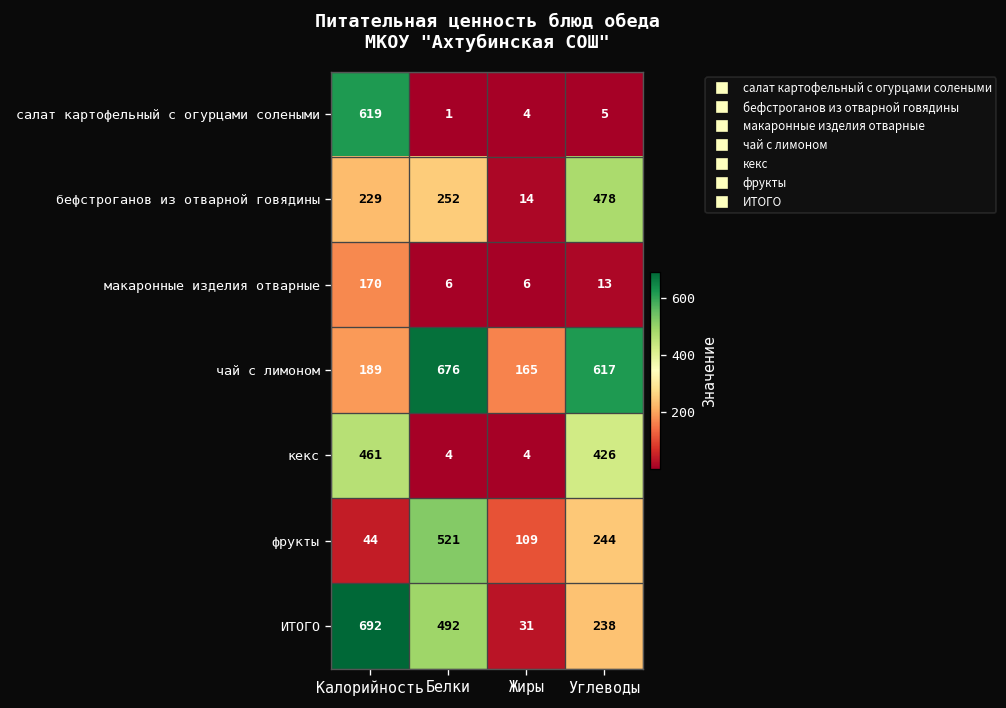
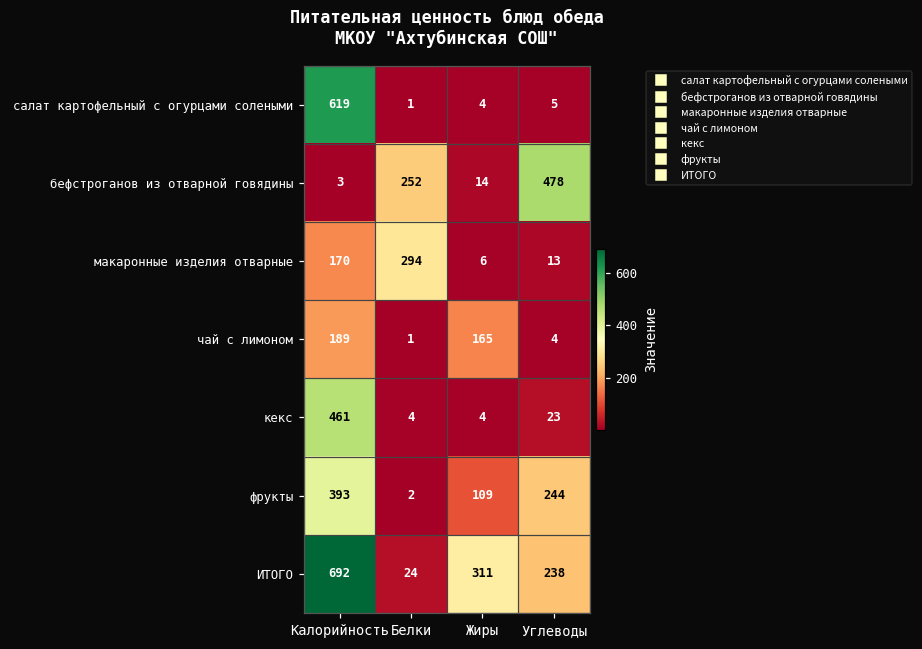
  {
    "салат картофельный с огурцами солеными": {
      "Калорийность": 619,
      "Белки": 1,
      "Жиры": 4,
      "Углеводы": 5
    },
    "бефстроганов из отварной говядины": {
-     "Калорийность": 229,
+     "Калорийность": 3,
      "Белки": 252,
      "Жиры": 14,
      "Углеводы": 478
    },
    "макаронные изделия отварные": {
      "Калорийность": 170,
-     "Белки": 6,
+     "Белки": 294,
      "Жиры": 6,
      "Углеводы": 13
    },
    "чай с лимоном": {
      "Калорийность": 189,
-     "Белки": 676,
+     "Белки": 1,
      "Жиры": 165,
-     "Углеводы": 617
+     "Углеводы": 4
    },
    "кекс": {
      "Калорийность": 461,
      "Белки": 4,
      "Жиры": 4,
-     "Углеводы": 426
+     "Углеводы": 23
    },
    "фрукты": {
-     "Калорийность": 44,
-     "Белки": 521,
+     "Калорийность": 393,
+     "Белки": 2,
      "Жиры": 109,
      "Углеводы": 244
    },
    "ИТОГО": {
      "Калорийность": 692,
-     "Белки": 492,
-     "Жиры": 31,
+     "Белки": 24,
+     "Жиры": 311,
      "Углеводы": 238
    }
  }
